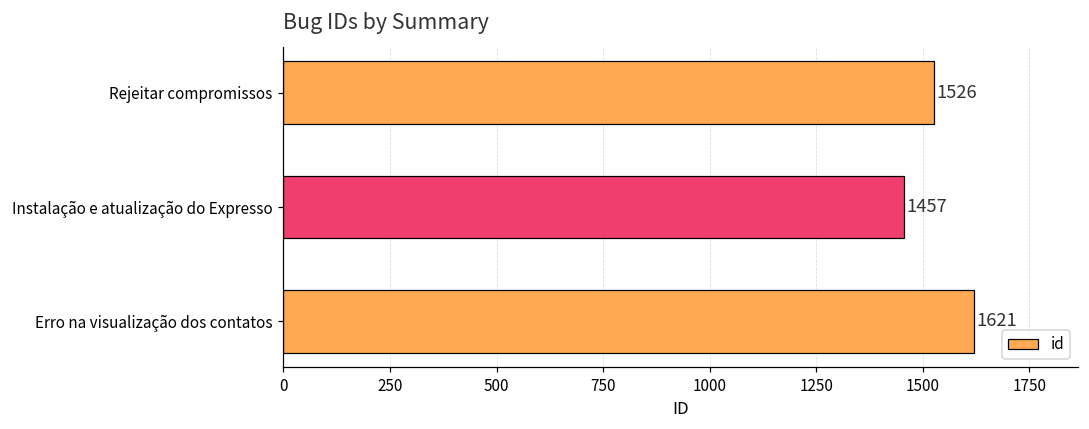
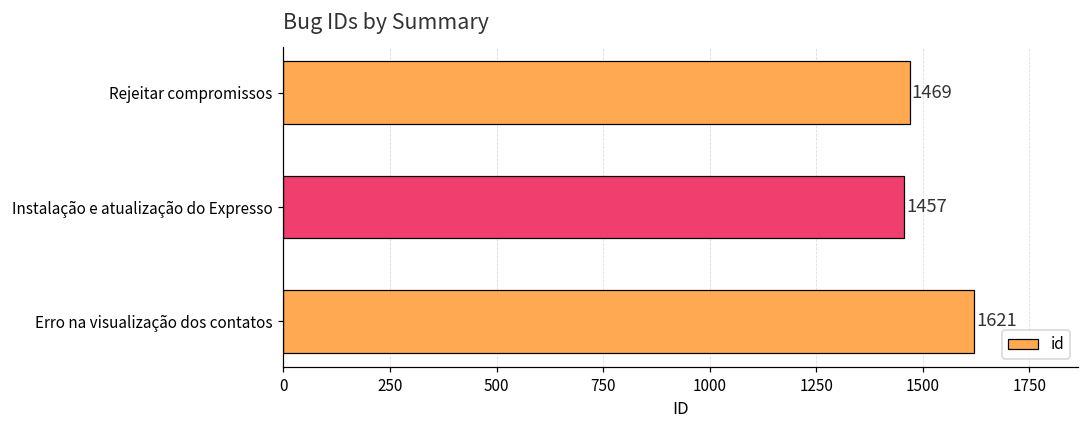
  {
-   "Rejeitar compromissos": 1526,
+   "Rejeitar compromissos": 1469,
    "Instalação e atualização do Expresso": 1457,
    "Erro na visualização dos contatos": 1621
  }
